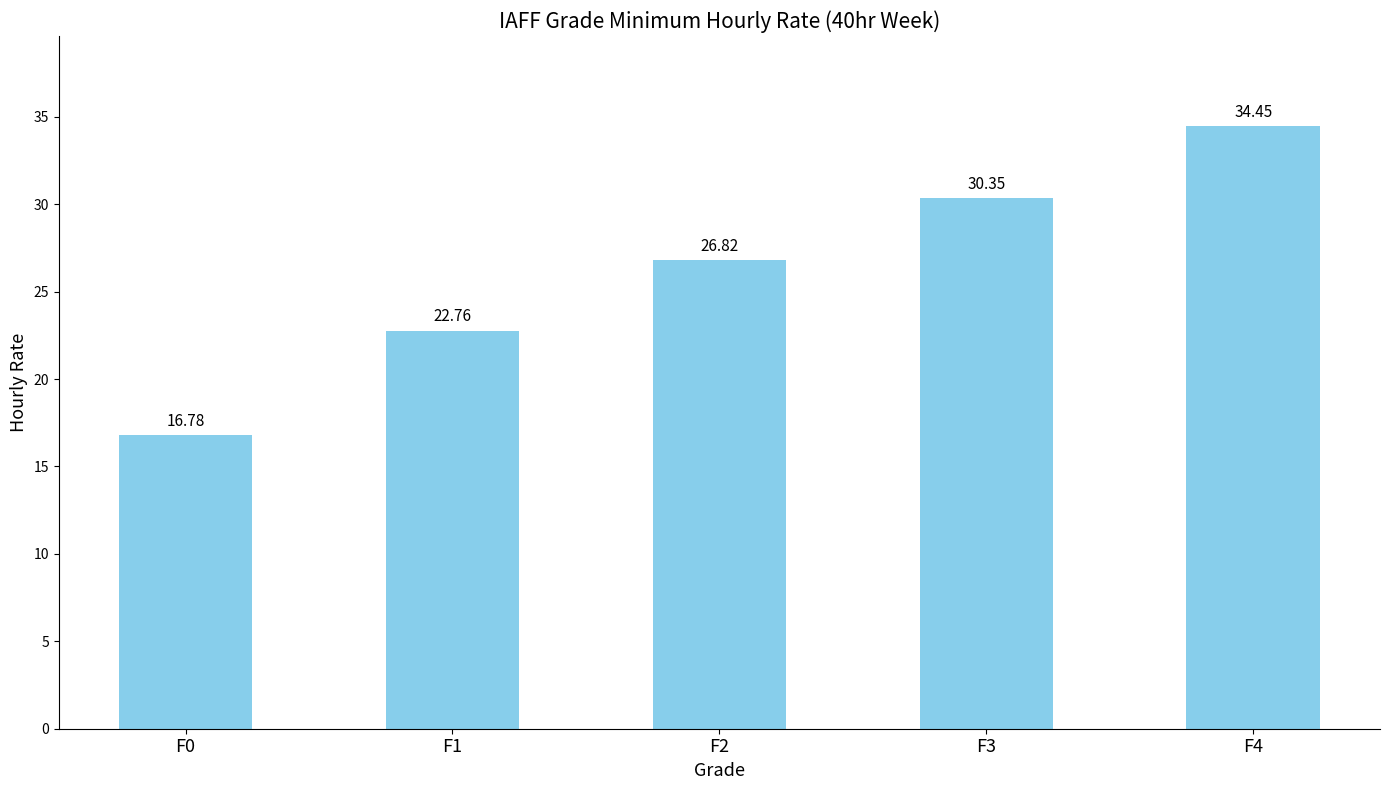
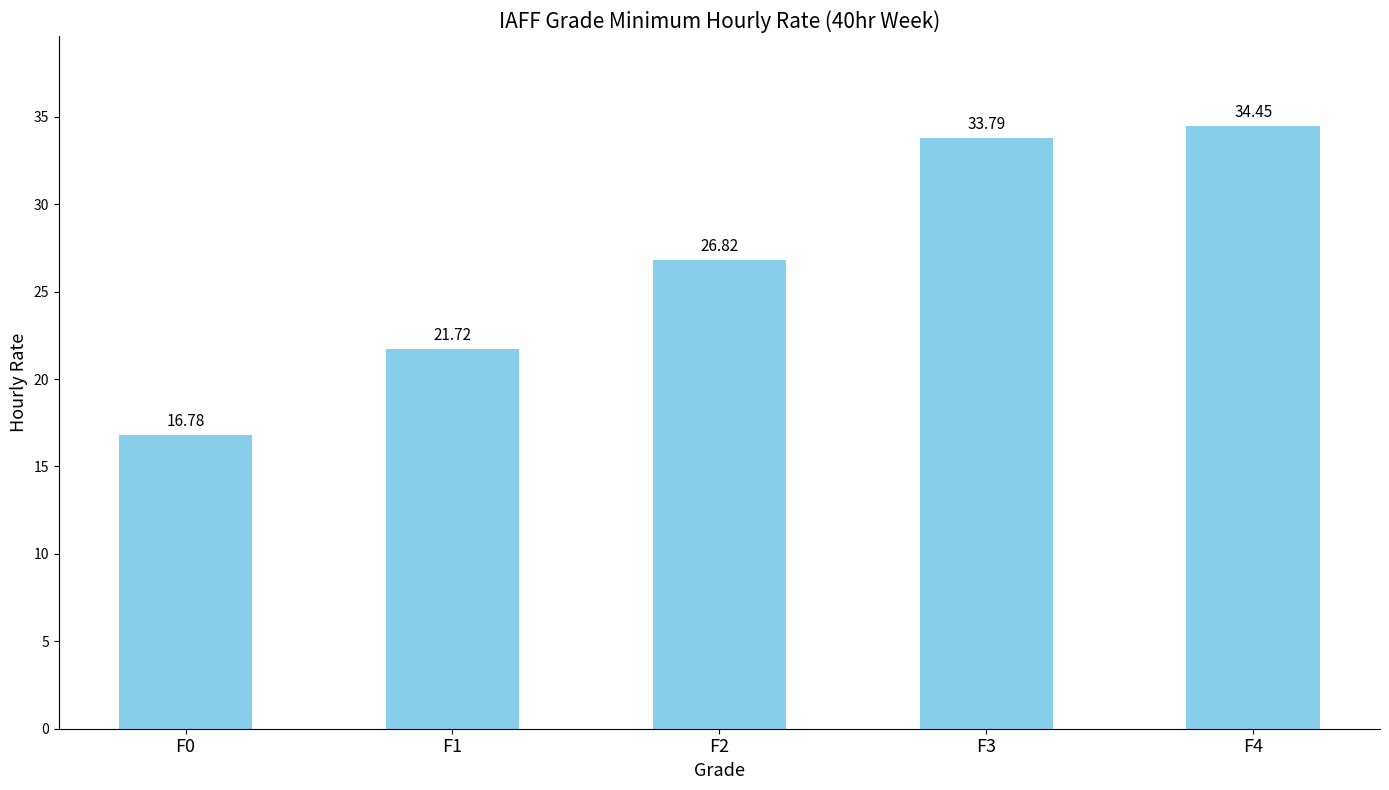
  {
    "F0": 16.78,
-   "F1": 22.76,
+   "F1": 21.72,
    "F2": 26.82,
-   "F3": 30.35,
+   "F3": 33.79,
    "F4": 34.45
  }
